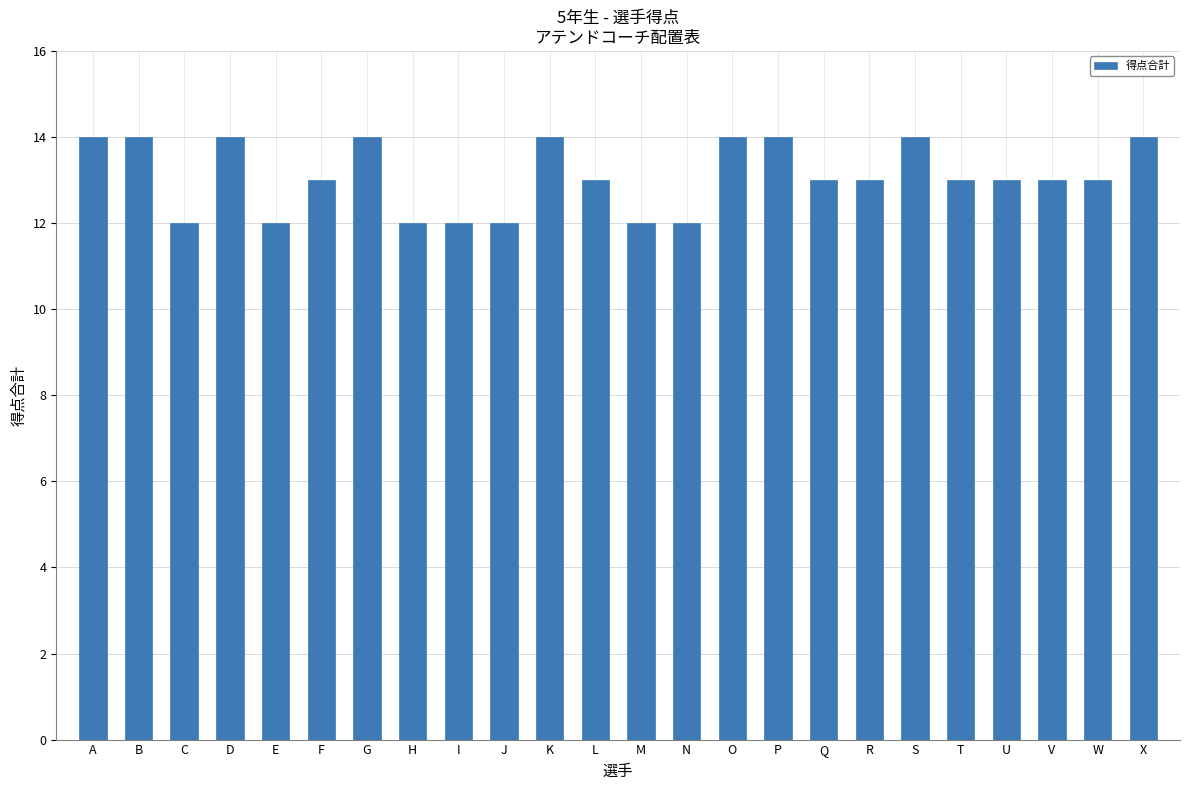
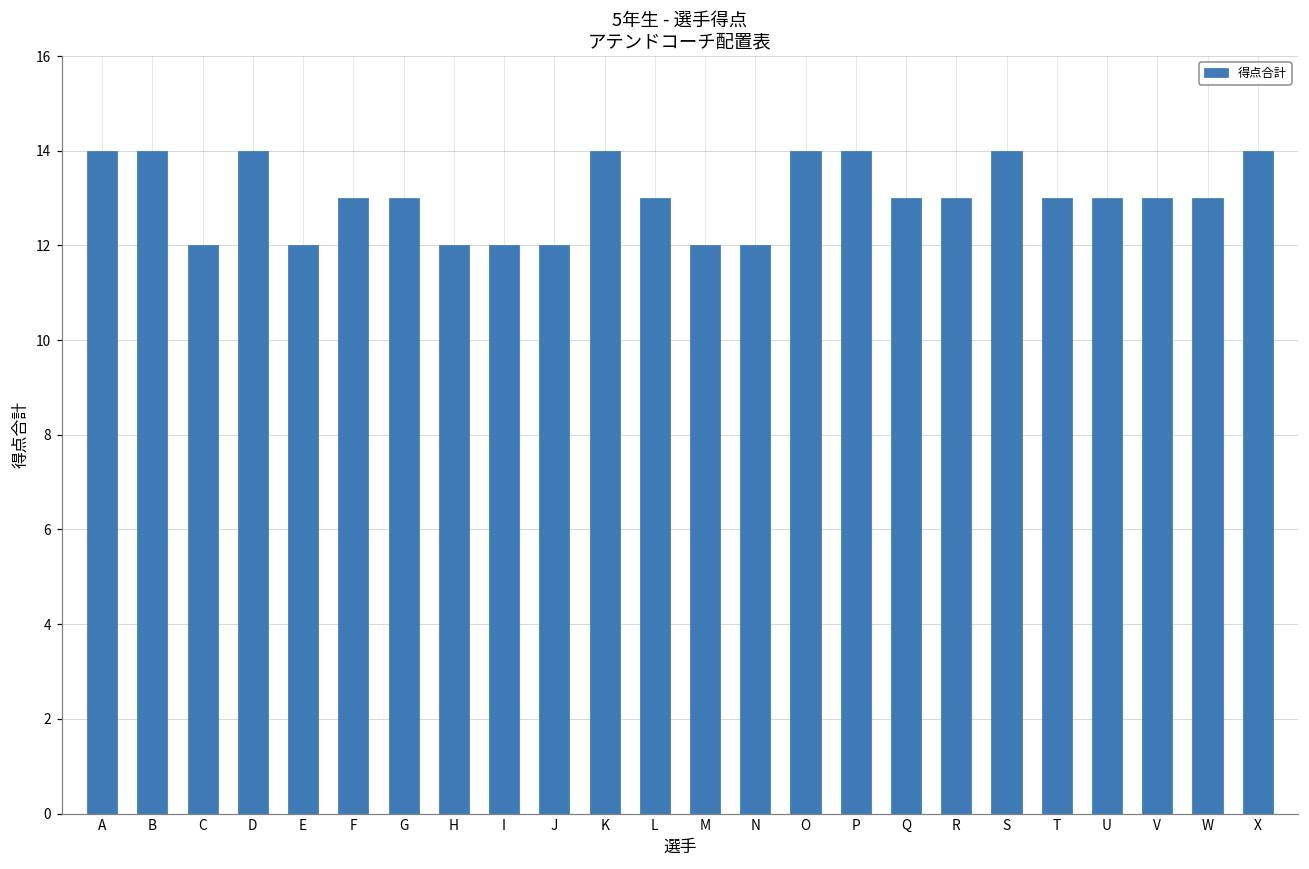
  {
    "A": 14,
    "B": 14,
    "C": 12,
    "D": 14,
    "E": 12,
    "F": 13,
-   "G": 14,
+   "G": 13,
    "H": 12,
    "I": 12,
    "J": 12,
    "K": 14,
    "L": 13,
    "M": 12,
    "N": 12,
    "O": 14,
    "P": 14,
    "Q": 13,
    "R": 13,
    "S": 14,
    "T": 13,
    "U": 13,
    "V": 13,
    "W": 13,
    "X": 14
  }
